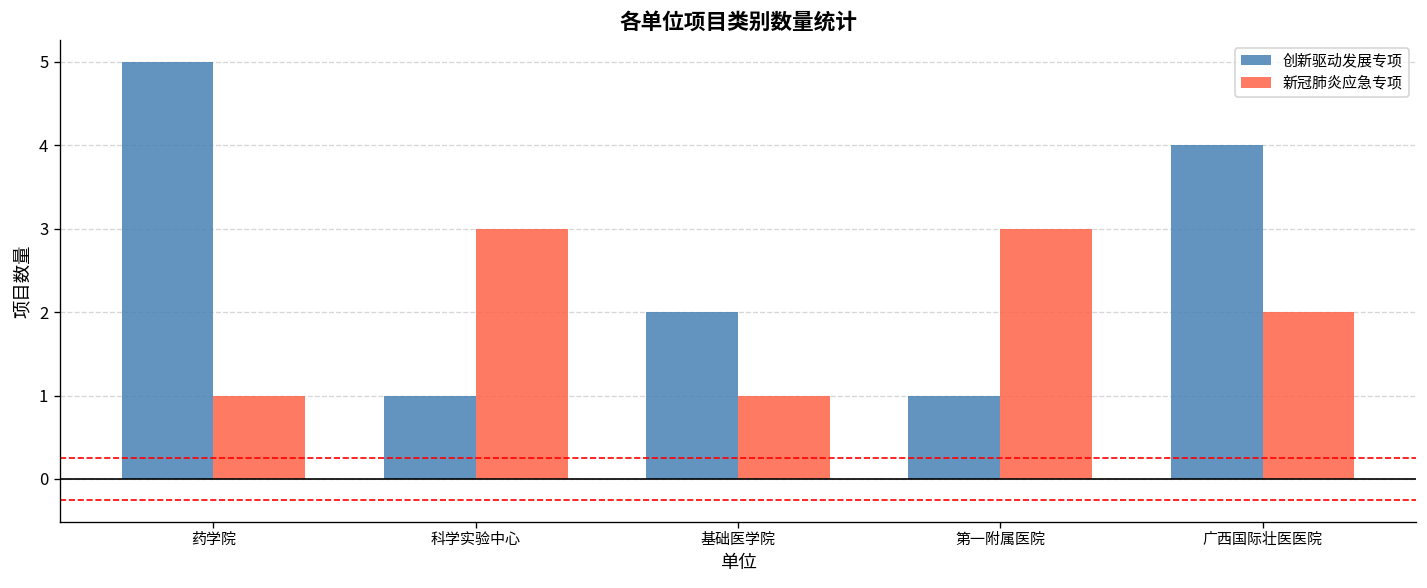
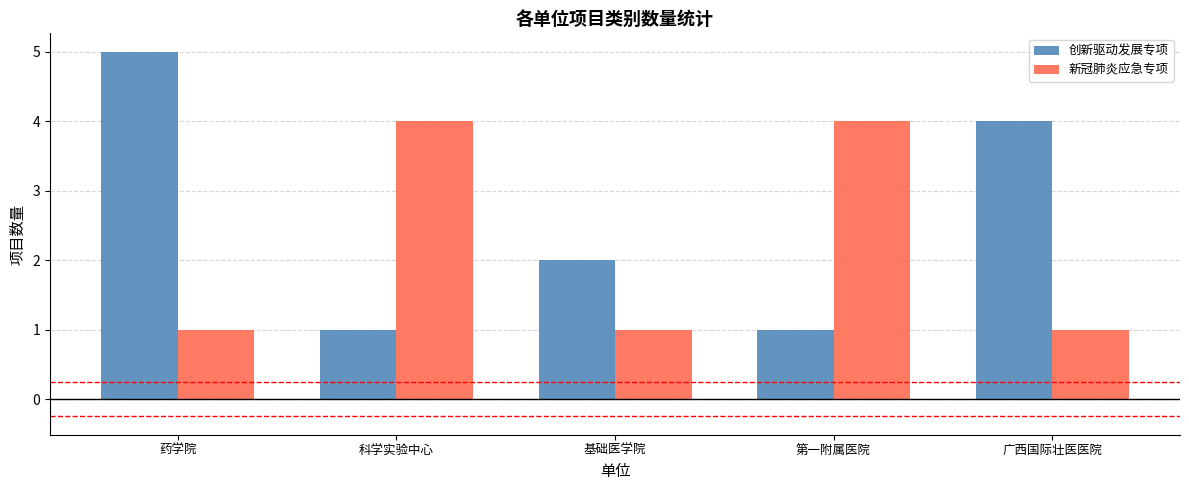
  {
    "创新驱动发展专项": {
      "药学院": 5,
      "科学实验中心": 1,
      "基础医学院": 2,
      "第一附属医院": 1,
      "广西国际壮医医院": 4
    },
    "新冠肺炎应急专项": {
      "药学院": 1,
-     "科学实验中心": 3,
+     "科学实验中心": 4,
      "基础医学院": 1,
-     "第一附属医院": 3,
-     "广西国际壮医医院": 2
+     "第一附属医院": 4,
+     "广西国际壮医医院": 1
    }
  }
